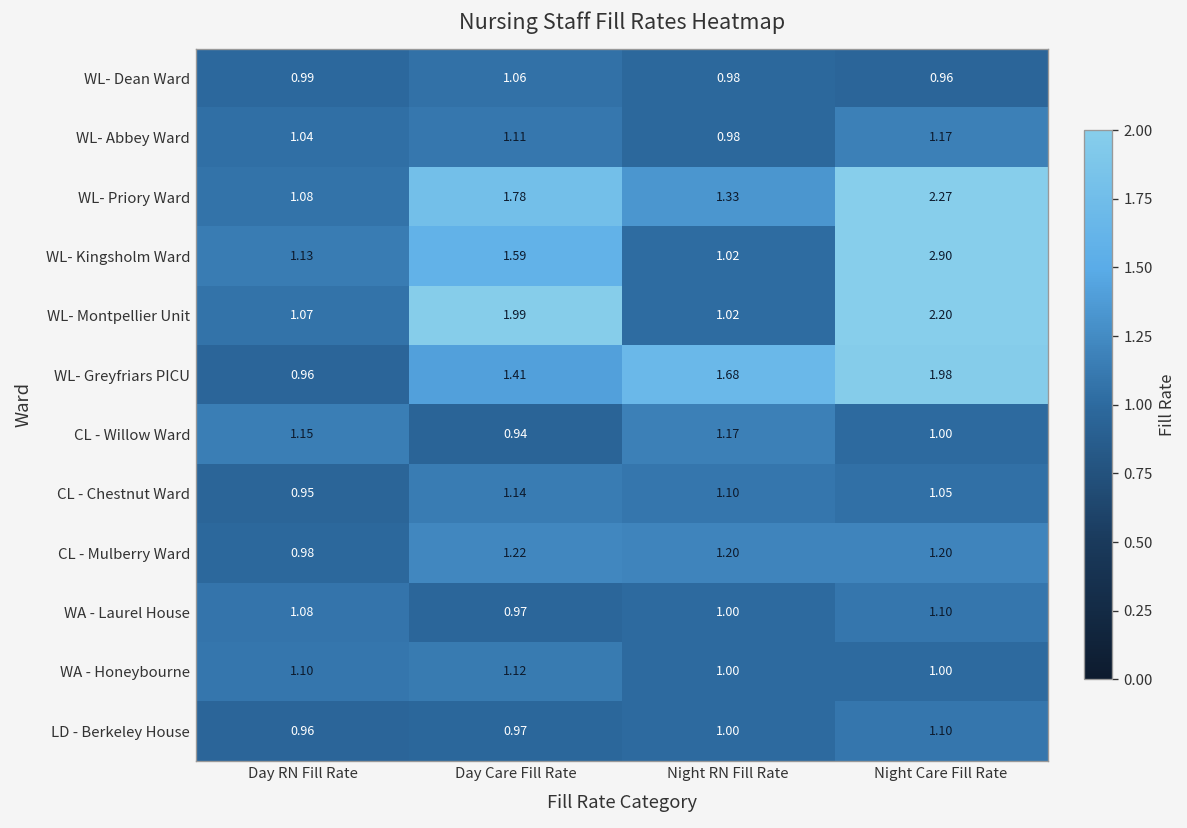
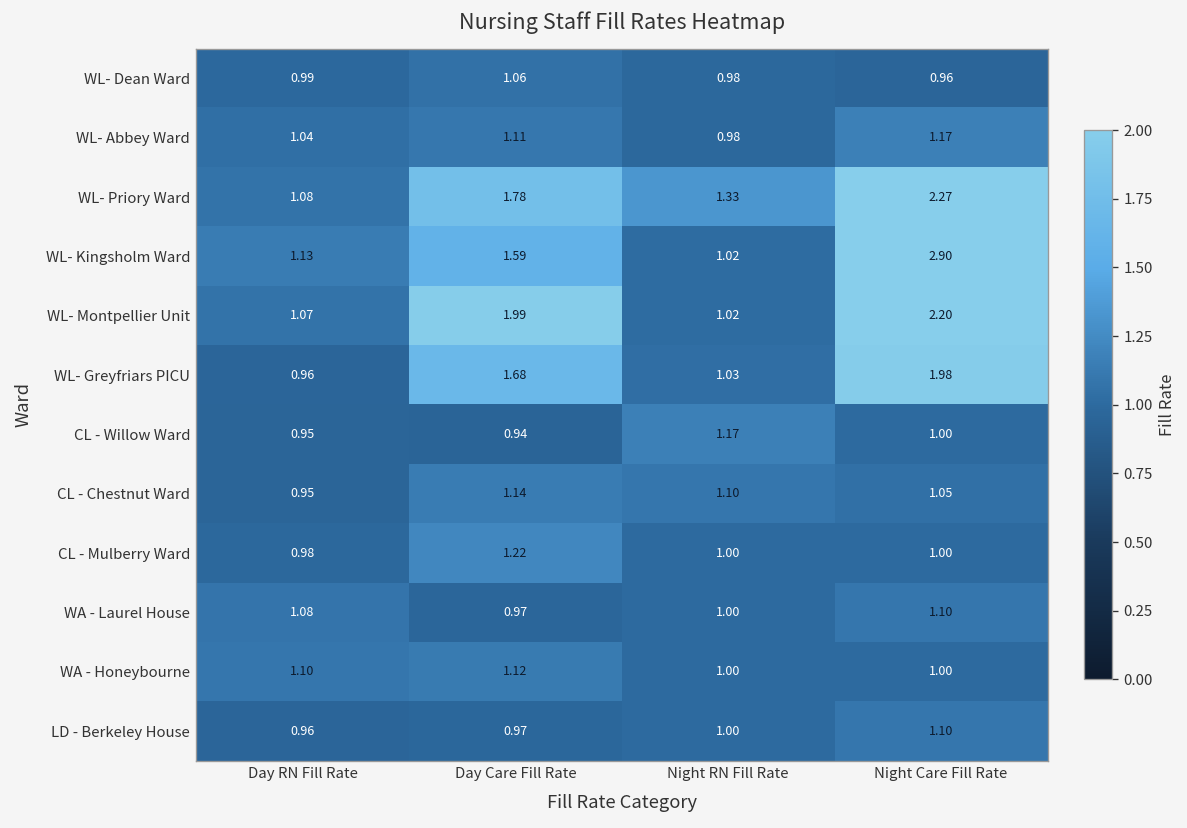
  {
    "WL- Dean Ward": {
      "Day RN Fill Rate": 0.99,
      "Day Care Fill Rate": 1.06,
      "Night RN Fill Rate": 0.98,
      "Night Care Fill Rate": 0.96
    },
    "WL- Abbey Ward": {
      "Day RN Fill Rate": 1.04,
      "Day Care Fill Rate": 1.11,
      "Night RN Fill Rate": 0.98,
      "Night Care Fill Rate": 1.17
    },
    "WL- Priory Ward": {
      "Day RN Fill Rate": 1.08,
      "Day Care Fill Rate": 1.78,
      "Night RN Fill Rate": 1.33,
      "Night Care Fill Rate": 2.27
    },
    "WL- Kingsholm Ward": {
      "Day RN Fill Rate": 1.13,
      "Day Care Fill Rate": 1.59,
      "Night RN Fill Rate": 1.02,
      "Night Care Fill Rate": 2.90
    },
    "WL- Montpellier Unit": {
      "Day RN Fill Rate": 1.07,
      "Day Care Fill Rate": 1.99,
      "Night RN Fill Rate": 1.02,
      "Night Care Fill Rate": 2.20
    },
    "WL- Greyfriars PICU": {
      "Day RN Fill Rate": 0.96,
-     "Day Care Fill Rate": 1.41,
-     "Night RN Fill Rate": 1.68,
+     "Day Care Fill Rate": 1.68,
+     "Night RN Fill Rate": 1.03,
      "Night Care Fill Rate": 1.98
    },
    "CL - Willow Ward": {
-     "Day RN Fill Rate": 1.15,
+     "Day RN Fill Rate": 0.95,
      "Day Care Fill Rate": 0.94,
      "Night RN Fill Rate": 1.17,
      "Night Care Fill Rate": 1.00
    },
    "CL - Chestnut Ward": {
      "Day RN Fill Rate": 0.95,
      "Day Care Fill Rate": 1.14,
      "Night RN Fill Rate": 1.10,
      "Night Care Fill Rate": 1.05
    },
    "CL - Mulberry Ward": {
      "Day RN Fill Rate": 0.98,
      "Day Care Fill Rate": 1.22,
-     "Night RN Fill Rate": 1.20,
-     "Night Care Fill Rate": 1.20
+     "Night RN Fill Rate": 1.00,
+     "Night Care Fill Rate": 1.00
    },
    "WA - Laurel House": {
      "Day RN Fill Rate": 1.08,
      "Day Care Fill Rate": 0.97,
      "Night RN Fill Rate": 1.00,
      "Night Care Fill Rate": 1.10
    },
    "WA - Honeybourne": {
      "Day RN Fill Rate": 1.10,
      "Day Care Fill Rate": 1.12,
      "Night RN Fill Rate": 1.00,
      "Night Care Fill Rate": 1.00
    },
    "LD - Berkeley House": {
      "Day RN Fill Rate": 0.96,
      "Day Care Fill Rate": 0.97,
      "Night RN Fill Rate": 1.00,
      "Night Care Fill Rate": 1.10
    }
  }
